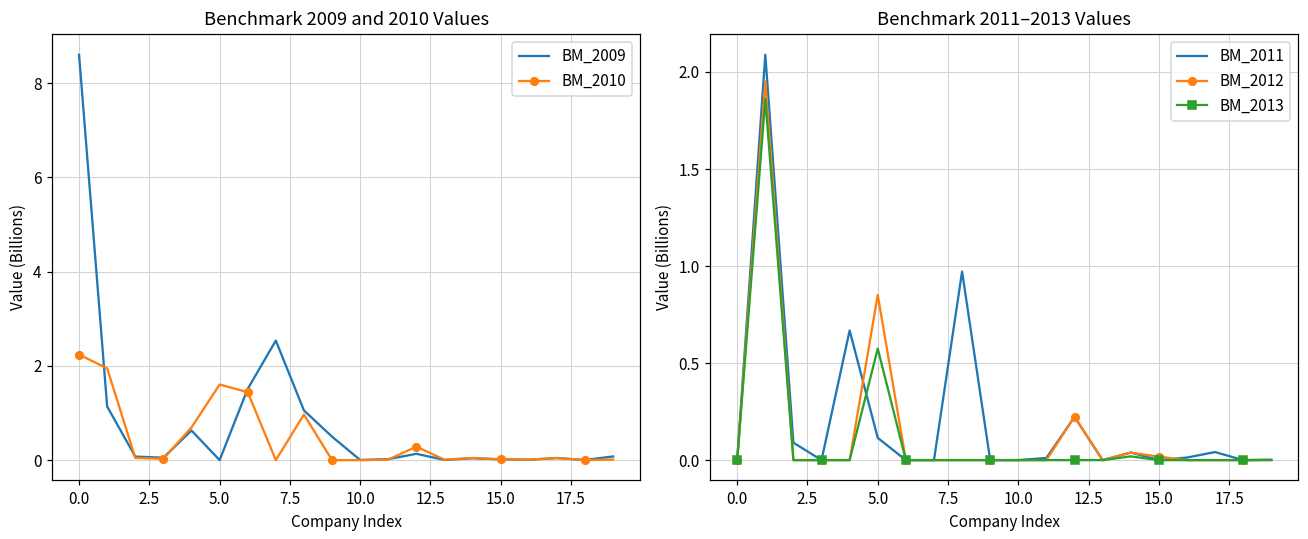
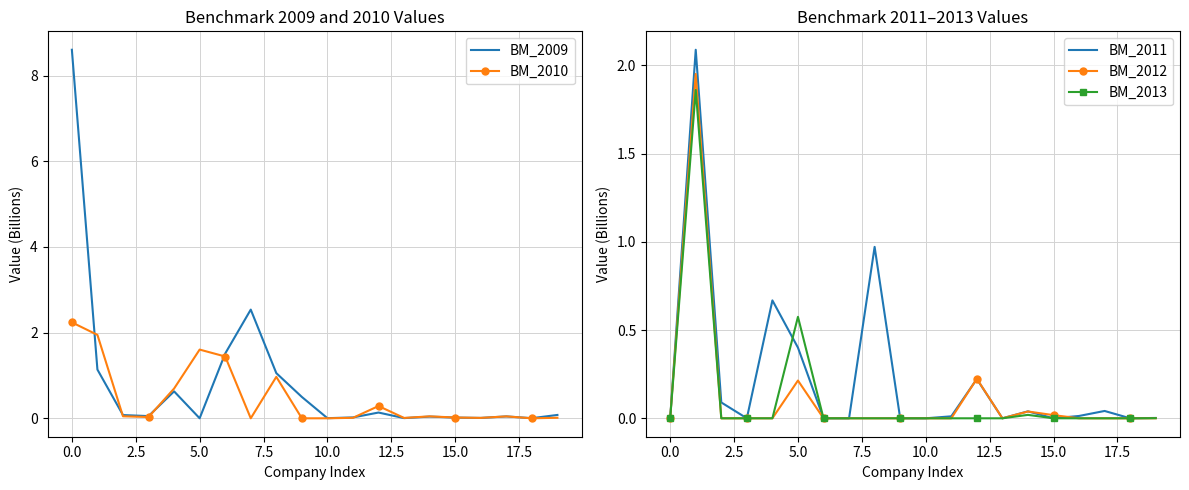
  {
    "Benchmark 2009 and 2010 Values": {
      "BM_2009": {
        "0.0": 8.6,
        "5.0": 0.0
      },
      "BM_2010": {
        "0.0": 2.2,
        "5.0": 1.6
      }
    },
    "Benchmark 2011–2013 Values": {
      "BM_2011": {
-       "5.0": 0.11
+       "5.0": 0.40
      },
      "BM_2012": {
-       "5.0": 0.85,
+       "5.0": 0.21,
        "15.0": 0.02
      },
      "BM_2013": {
        "5.0": 0.58
      }
    }
  }
